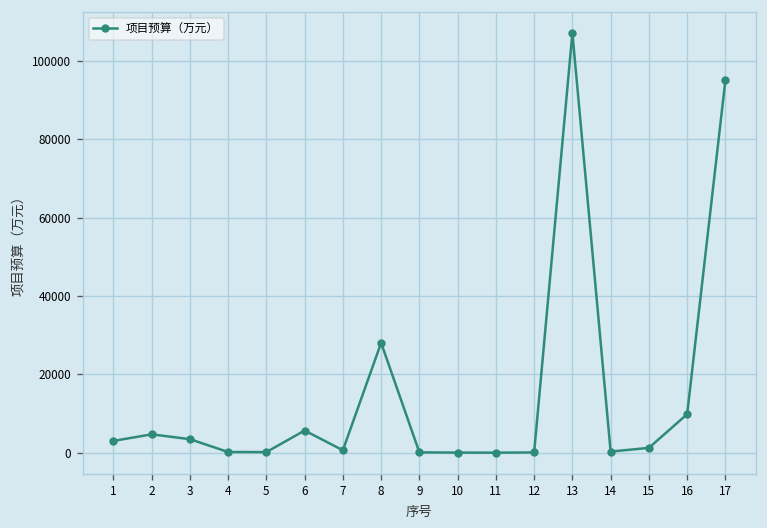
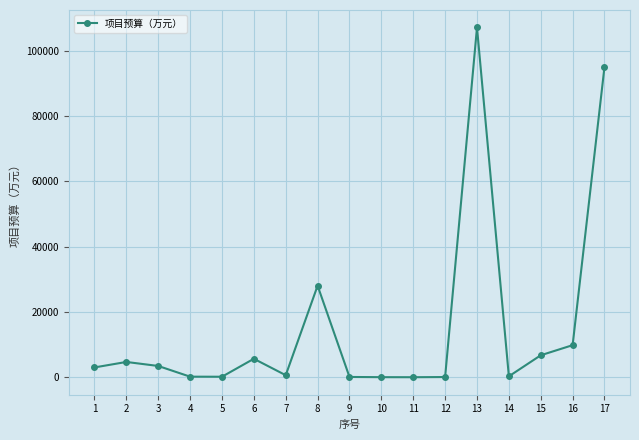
  {
    "1": 3000,
    "2": 5000,
    "3": 3000,
    "4": 0,
    "5": 0,
    "6": 6000,
    "7": 1000,
    "8": 28000,
    "9": 0,
    "10": 0,
    "11": 0,
    "12": 0,
    "13": 107000,
    "14": 0,
-   "15": 1000,
+   "15": 7000,
    "16": 10000,
    "17": 95000
  }
